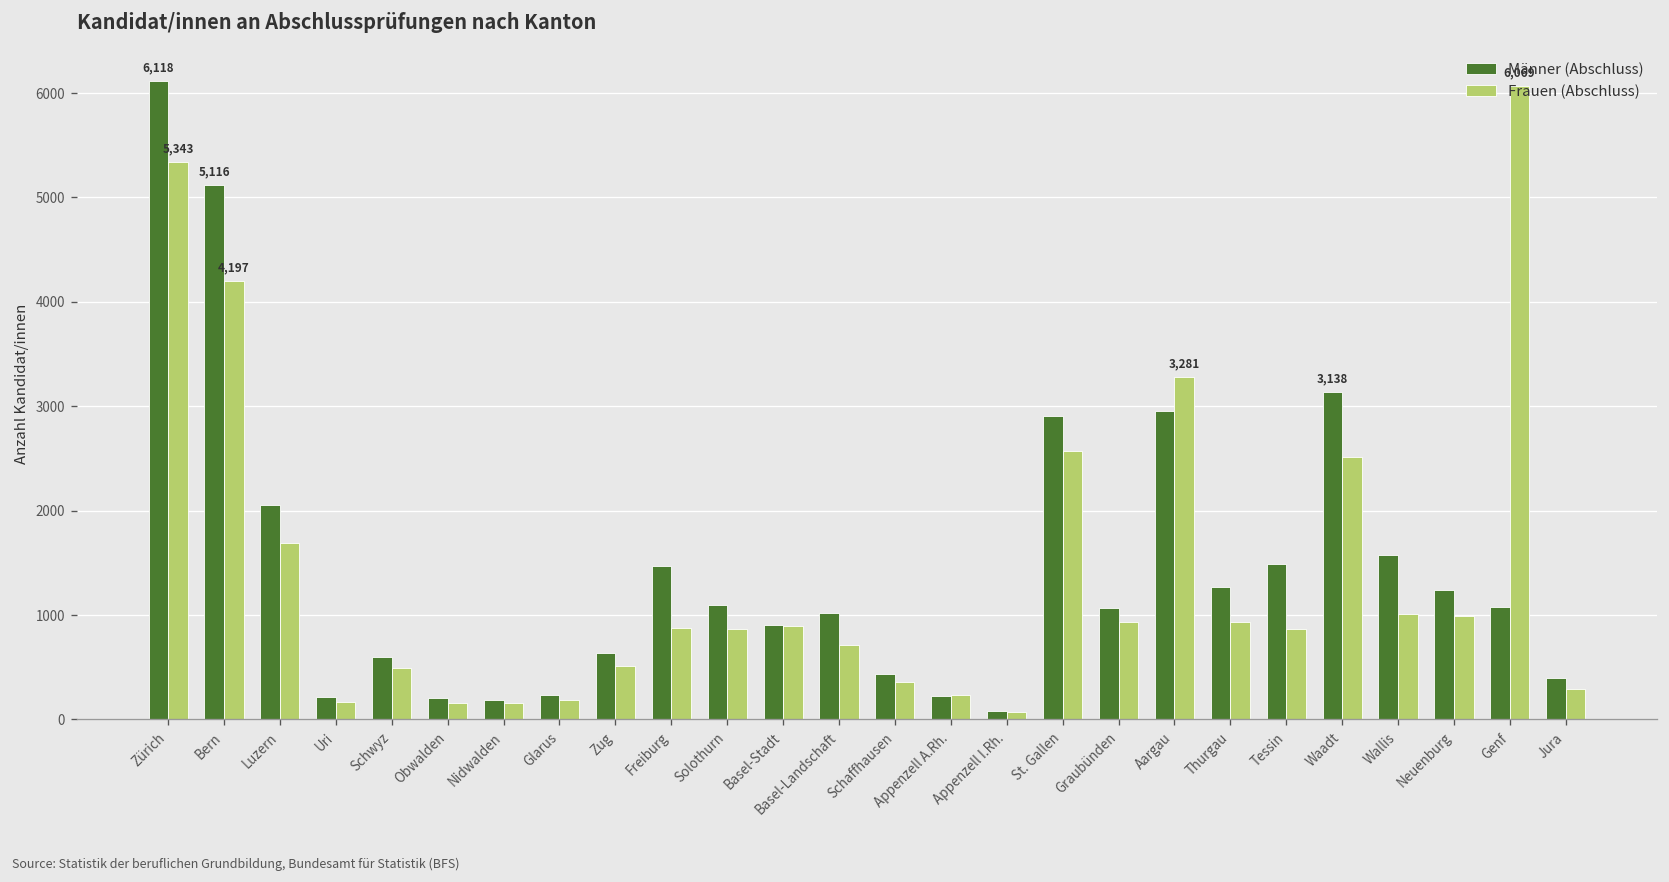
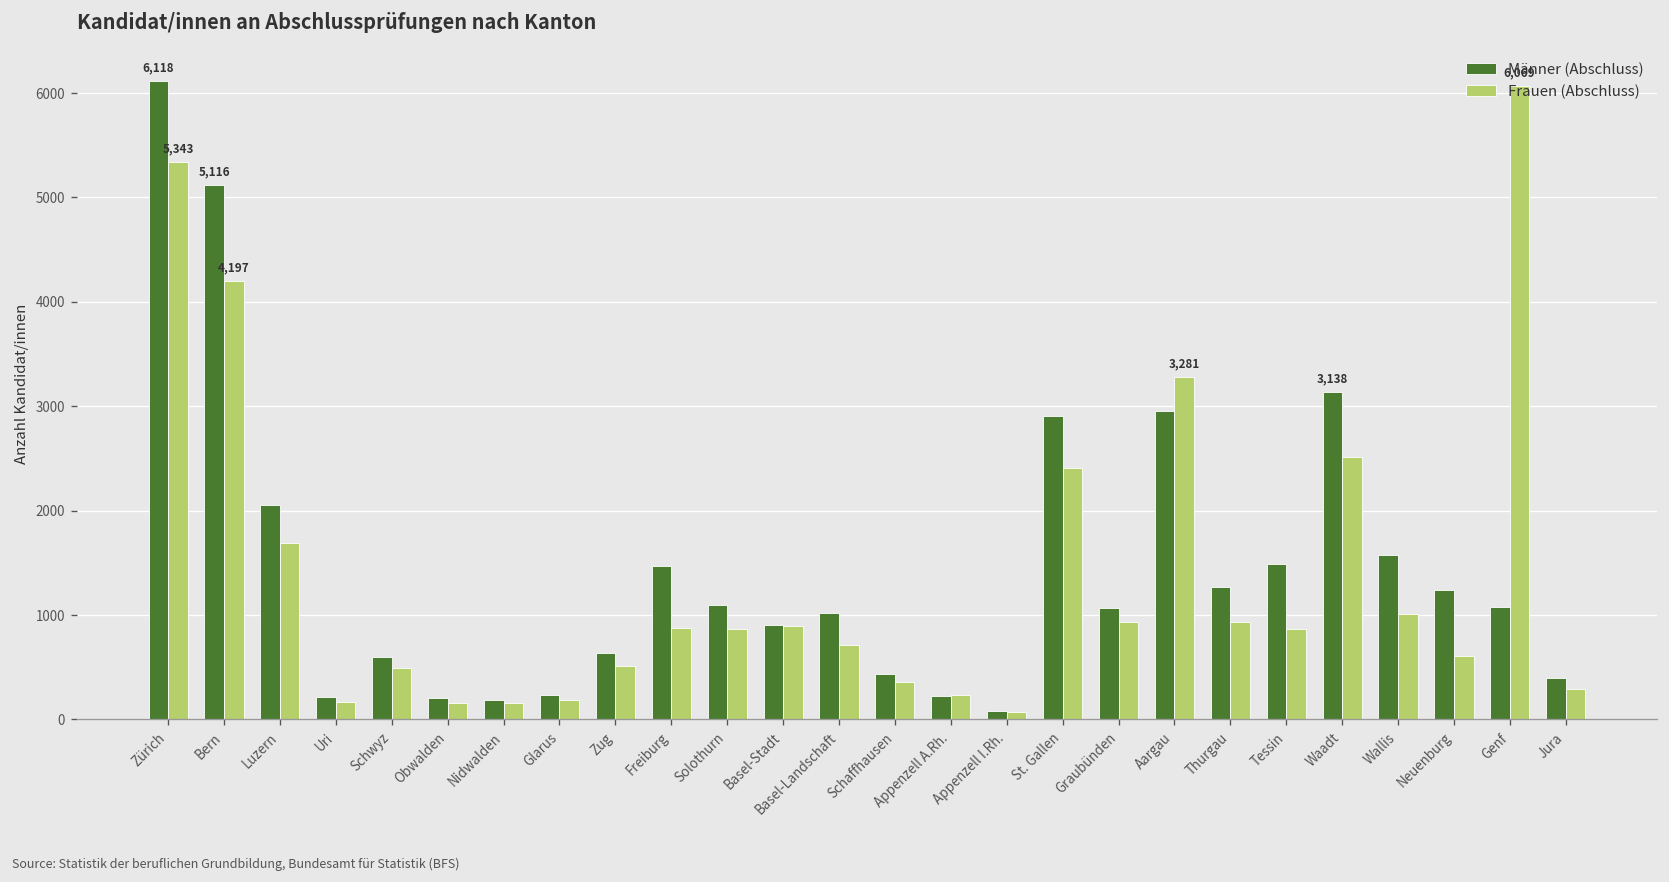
  {
    "Männer (Abschluss)": {
      "Zürich": "6,118",
      "Bern": "5,116",
      "Waadt": "3,138"
    },
    "Frauen (Abschluss)": {
      "Luzern": "1700",
      "Uri": "200",
      "Schwyz": "500",
      "Obwalden": "200",
      "Nidwalden": "200",
      "Glarus": "200",
      "Zug": "500",
      "Freiburg": "900",
      "Solothurn": "900",
      "Basel-Stadt": "900",
      "Basel-Landschaft": "700",
      "Schaffhausen": "400",
      "Appenzell A.Rh.": "200",
      "Appenzell I.Rh.": "100",
-     "St. Gallen": "2600",
+     "St. Gallen": "2400",
      "Graubünden": "900",
      "Thurgau": "900",
      "Tessin": "900",
      "Waadt": "2500",
      "Wallis": "1000",
-     "Neuenburg": "1000",
+     "Neuenburg": "600",
      "Jura": "300"
    }
  }
